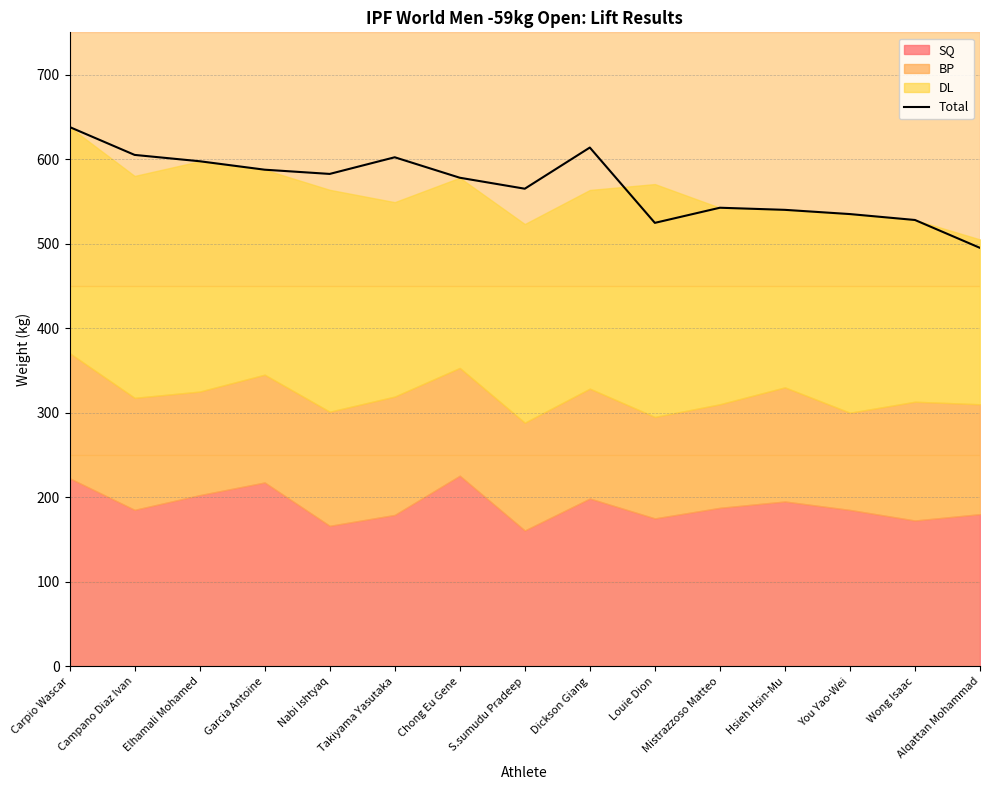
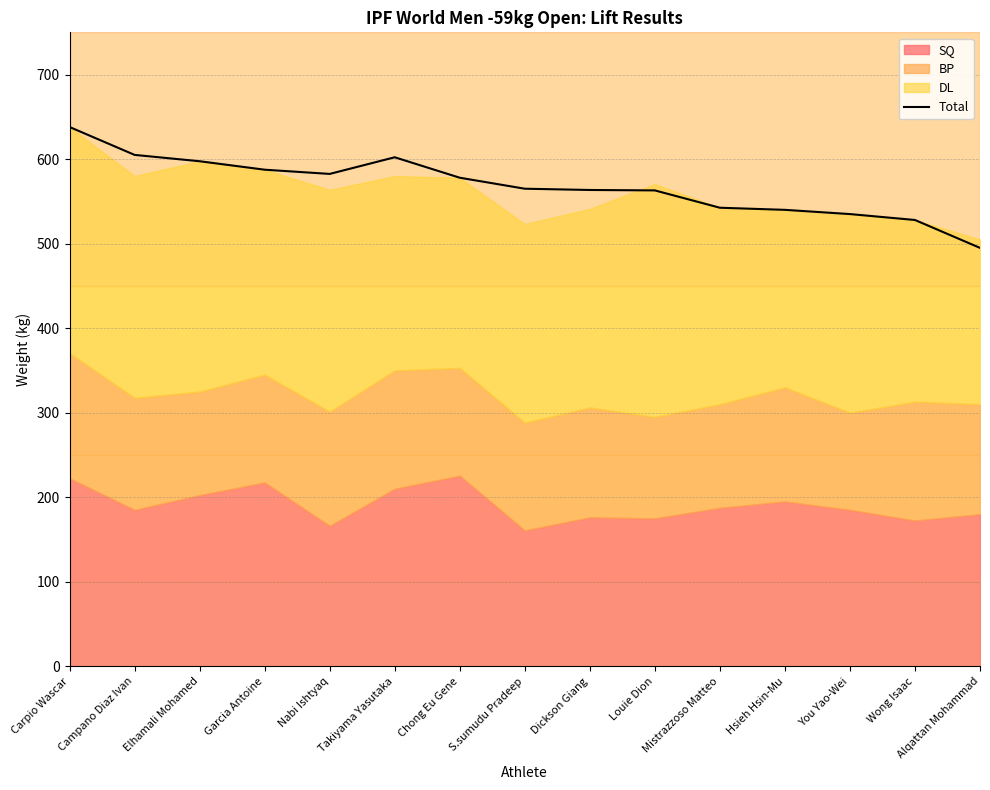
  {
    "SQ": {
      "Carpio Wascar": 220,
      "Campano Diaz Ivan": 190,
      "Elhamali Mohamed": 200,
      "Garcia Antoine": 220,
      "Nabi Ishtyaq": 170,
-     "Takiyama Yasutaka": 180,
+     "Takiyama Yasutaka": 210,
      "Chong Eu Gene": 230,
      "S.sumudu Pradeep": 160,
-     "Dickson Giang": 200,
+     "Dickson Giang": 180,
      "Louie Dion": 180,
      "Mistrazzoso Matteo": 190,
      "Hsieh Hsin-Mu": 200,
      "You Yao-Wei": 190,
      "Wong Isaac": 170,
      "Alqattan Mohammad": 180
    },
    "Total": {
      "Campano Diaz Ivan": 610,
      "Nabi Ishtyaq": 580,
      "Takiyama Yasutaka": 600,
      "S.sumudu Pradeep": 570,
-     "Dickson Giang": 610,
-     "Louie Dion": 520,
+     "Dickson Giang": 560,
+     "Louie Dion": 560,
      "Alqattan Mohammad": 500
    }
  }
